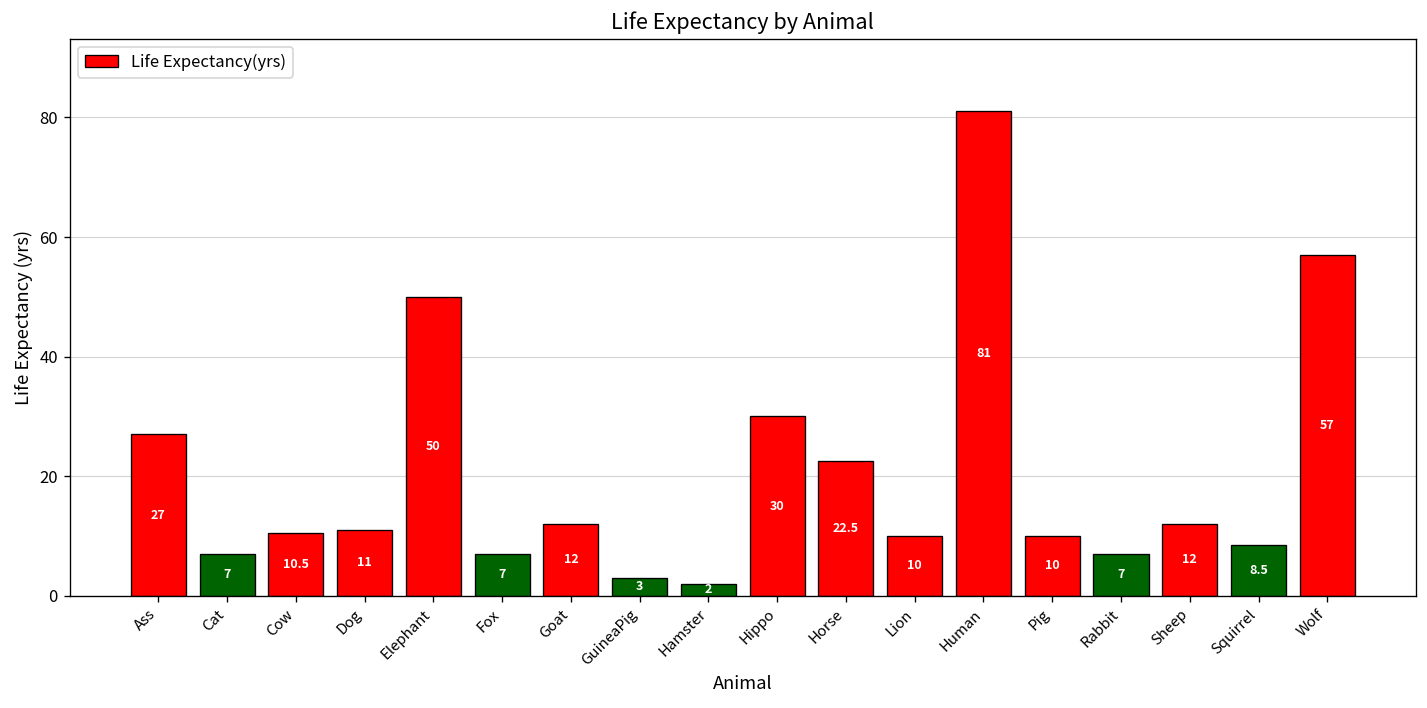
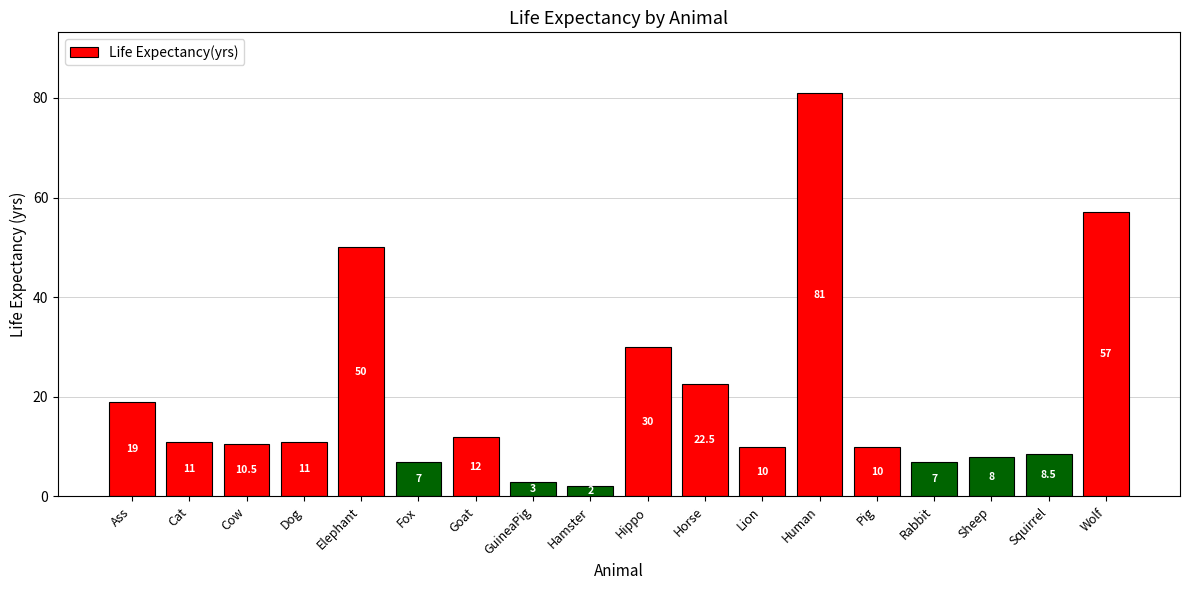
  {
-   "Ass": 27,
-   "Cat": 7,
+   "Ass": 19,
+   "Cat": 11,
    "Cow": 10.5,
    "Dog": 11,
    "Elephant": 50,
    "Fox": 7,
    "Goat": 12,
    "GuineaPig": 3,
    "Hamster": 2,
    "Hippo": 30,
    "Horse": 22.5,
    "Lion": 10,
    "Human": 81,
    "Pig": 10,
    "Rabbit": 7,
-   "Sheep": 12,
+   "Sheep": 8,
    "Squirrel": 8.5,
    "Wolf": 57
  }
